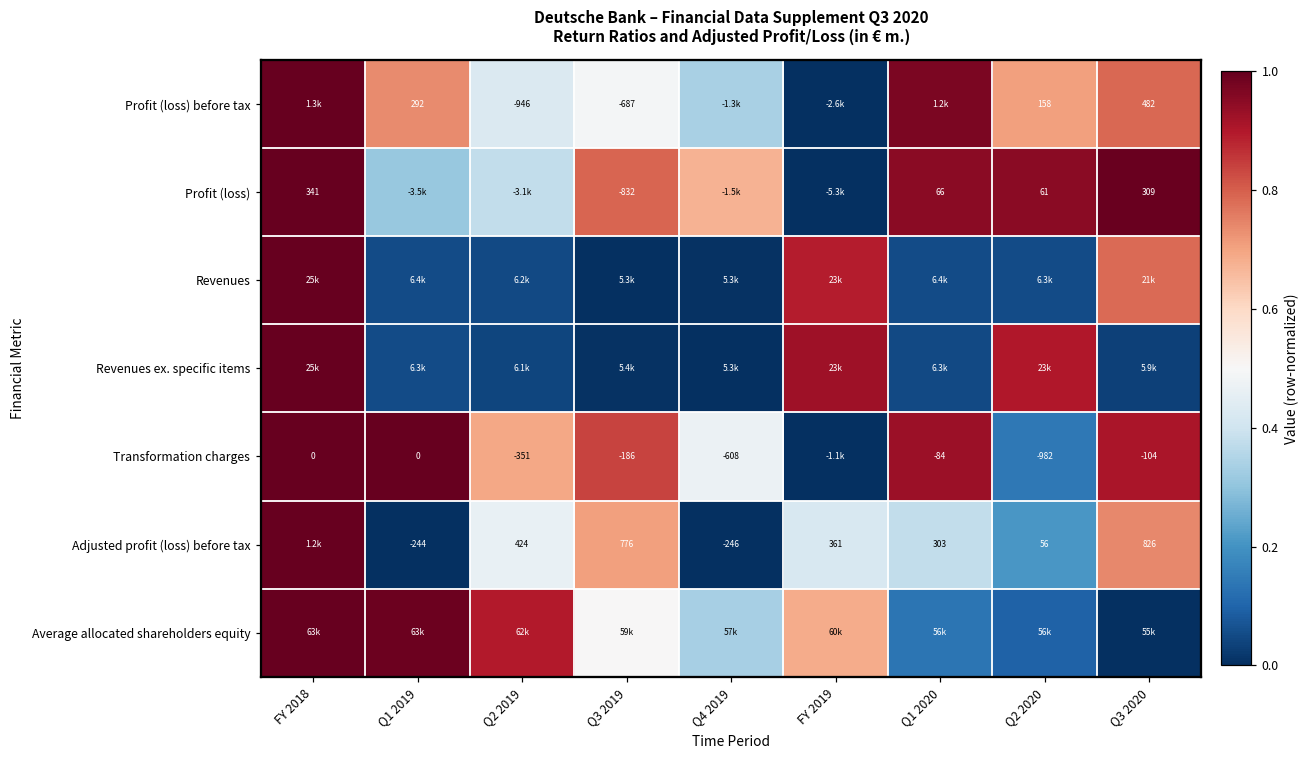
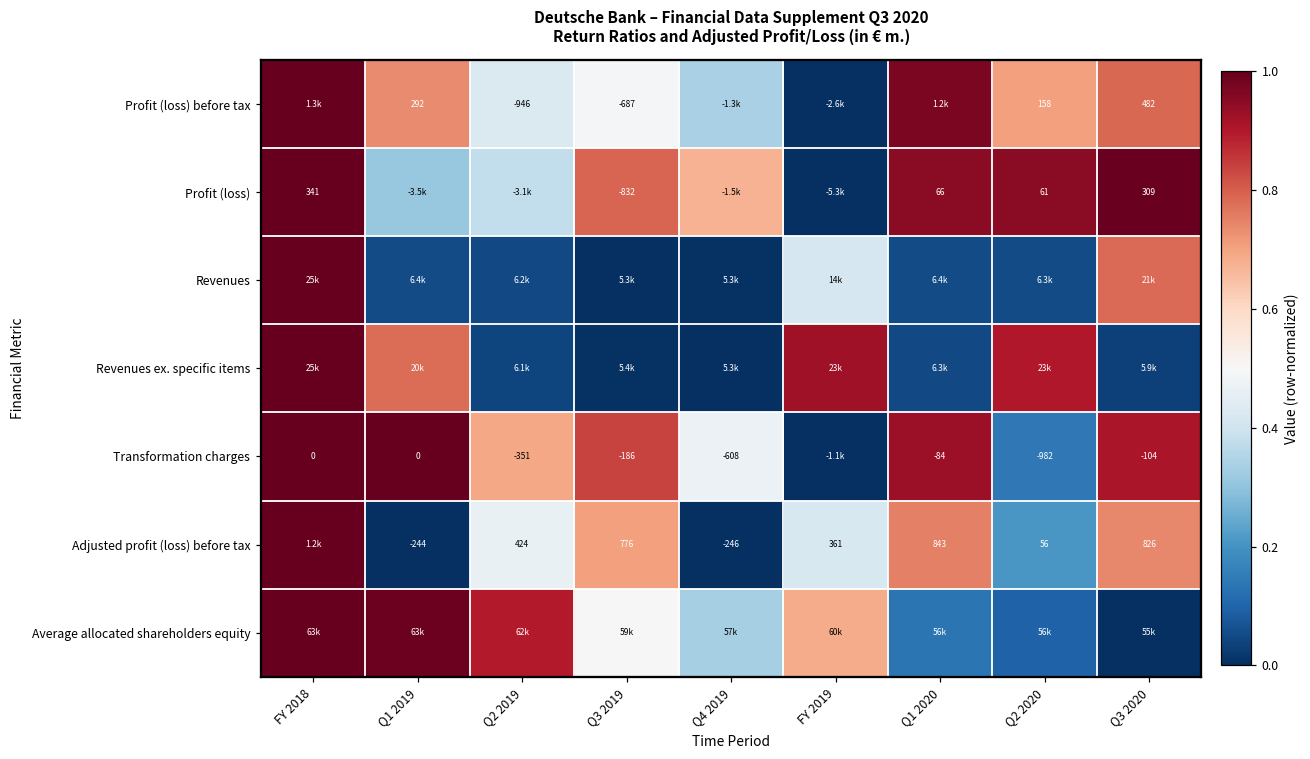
  {
    "Profit (loss) before tax": {
      "FY 2018": "1.3k",
      "Q1 2019": "292",
      "Q2 2019": "-946",
      "Q3 2019": "-687",
      "Q4 2019": "-1.3k",
      "FY 2019": "-2.6k",
      "Q1 2020": "1.2k",
      "Q2 2020": "158",
      "Q3 2020": "482"
    },
    "Profit (loss)": {
      "FY 2018": "341",
      "Q1 2019": "-3.5k",
      "Q2 2019": "-3.1k",
      "Q3 2019": "-832",
      "Q4 2019": "-1.5k",
      "FY 2019": "-5.3k",
      "Q1 2020": "66",
      "Q2 2020": "61",
      "Q3 2020": "309"
    },
    "Revenues": {
      "FY 2018": "25k",
      "Q1 2019": "6.4k",
      "Q2 2019": "6.2k",
      "Q3 2019": "5.3k",
      "Q4 2019": "5.3k",
-     "FY 2019": "23k",
+     "FY 2019": "14k",
      "Q1 2020": "6.4k",
      "Q2 2020": "6.3k",
      "Q3 2020": "21k"
    },
    "Revenues ex. specific items": {
      "FY 2018": "25k",
-     "Q1 2019": "6.3k",
+     "Q1 2019": "20k",
      "Q2 2019": "6.1k",
      "Q3 2019": "5.4k",
      "Q4 2019": "5.3k",
      "FY 2019": "23k",
      "Q1 2020": "6.3k",
      "Q2 2020": "23k",
      "Q3 2020": "5.9k"
    },
    "Transformation charges": {
      "FY 2018": "0",
      "Q1 2019": "0",
      "Q2 2019": "-351",
      "Q3 2019": "-186",
      "Q4 2019": "-608",
      "FY 2019": "-1.1k",
      "Q1 2020": "-84",
      "Q2 2020": "-982",
      "Q3 2020": "-104"
    },
    "Adjusted profit (loss) before tax": {
      "FY 2018": "1.2k",
      "Q1 2019": "-244",
      "Q2 2019": "424",
      "Q3 2019": "776",
      "Q4 2019": "-246",
      "FY 2019": "361",
-     "Q1 2020": "303",
+     "Q1 2020": "843",
      "Q2 2020": "56",
      "Q3 2020": "826"
    },
    "Average allocated shareholders equity": {
      "FY 2018": "63k",
      "Q1 2019": "63k",
      "Q2 2019": "62k",
      "Q3 2019": "59k",
      "Q4 2019": "57k",
      "FY 2019": "60k",
      "Q1 2020": "56k",
      "Q2 2020": "56k",
      "Q3 2020": "55k"
    }
  }
